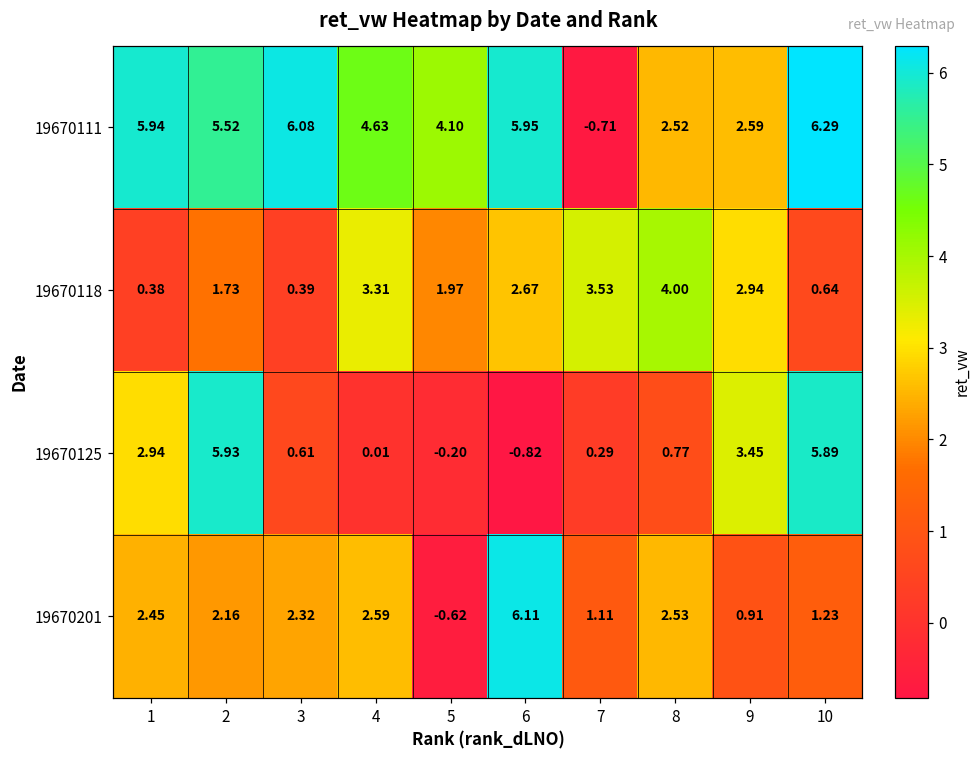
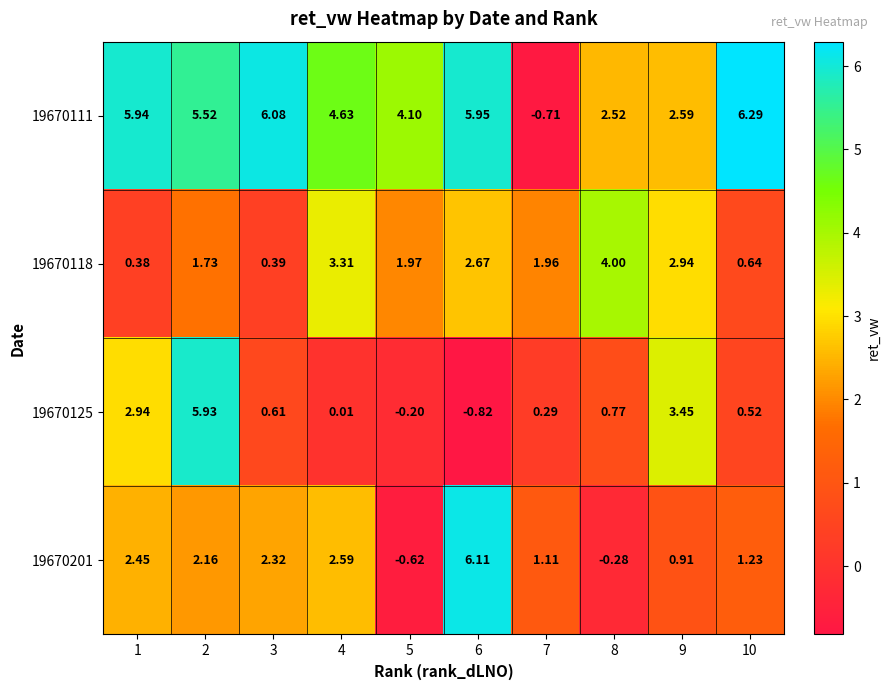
  {
    "19670111": {
      "1": 5.94,
      "2": 5.52,
      "3": 6.08,
      "4": 4.63,
      "5": 4.10,
      "6": 5.95,
      "7": -0.71,
      "8": 2.52,
      "9": 2.59,
      "10": 6.29
    },
    "19670118": {
      "1": 0.38,
      "2": 1.73,
      "3": 0.39,
      "4": 3.31,
      "5": 1.97,
      "6": 2.67,
-     "7": 3.53,
+     "7": 1.96,
      "8": 4.00,
      "9": 2.94,
      "10": 0.64
    },
    "19670125": {
      "1": 2.94,
      "2": 5.93,
      "3": 0.61,
      "4": 0.01,
      "5": -0.20,
      "6": -0.82,
      "7": 0.29,
      "8": 0.77,
      "9": 3.45,
-     "10": 5.89
+     "10": 0.52
    },
    "19670201": {
      "1": 2.45,
      "2": 2.16,
      "3": 2.32,
      "4": 2.59,
      "5": -0.62,
      "6": 6.11,
      "7": 1.11,
-     "8": 2.53,
+     "8": -0.28,
      "9": 0.91,
      "10": 1.23
    }
  }
